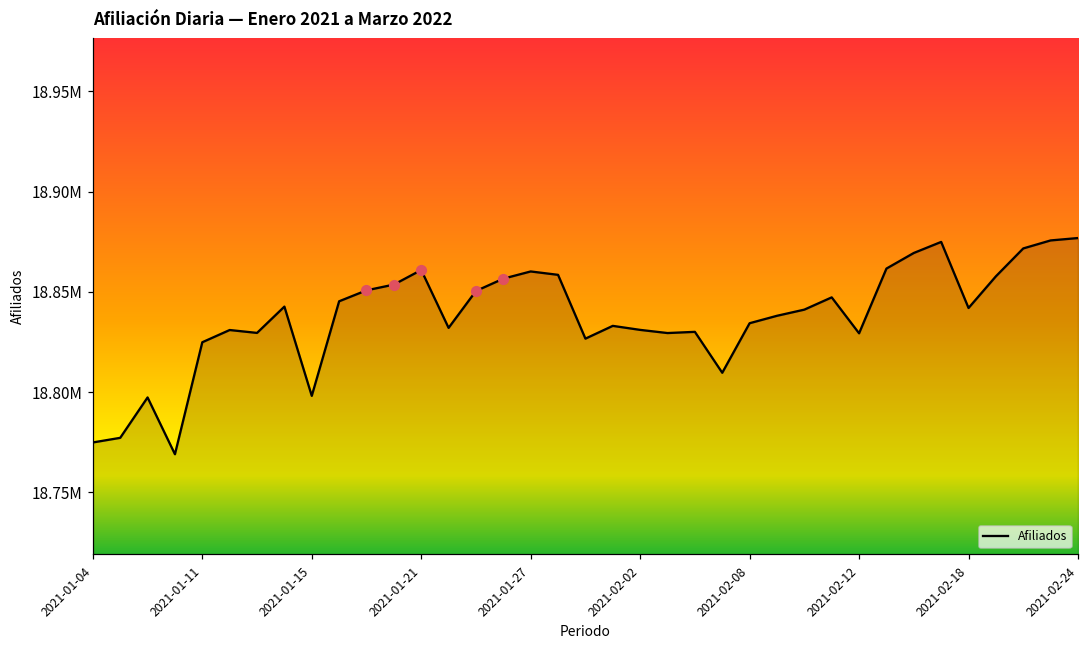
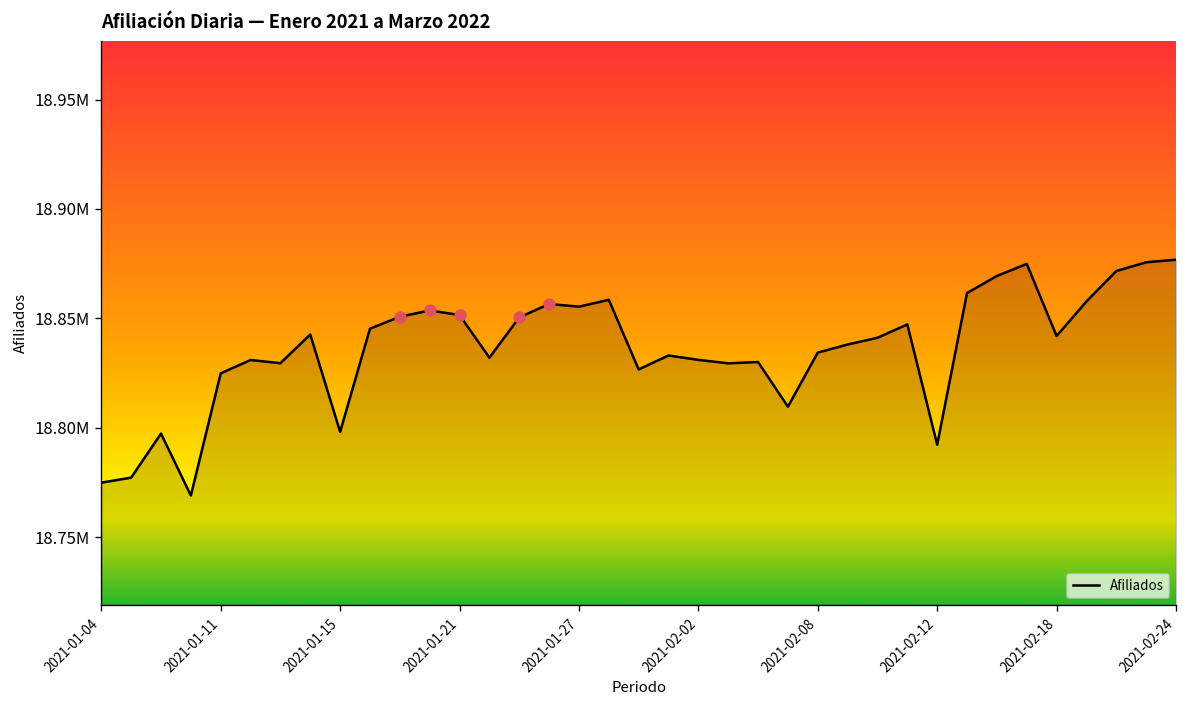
  {
    "Afiliados": {
      "2021-01-04": 18775000,
      "2021-01-11": 18825000,
      "2021-01-15": 18798000,
-     "2021-01-21": 18861000,
-     "2021-01-27": 18860000,
+     "2021-01-21": 18852000,
+     "2021-01-27": 18855000,
      "2021-02-02": 18831000,
      "2021-02-08": 18834000,
-     "2021-02-12": 18829000,
+     "2021-02-12": 18792000,
      "2021-02-18": 18842000,
      "2021-02-24": 18877000
    }
  }
